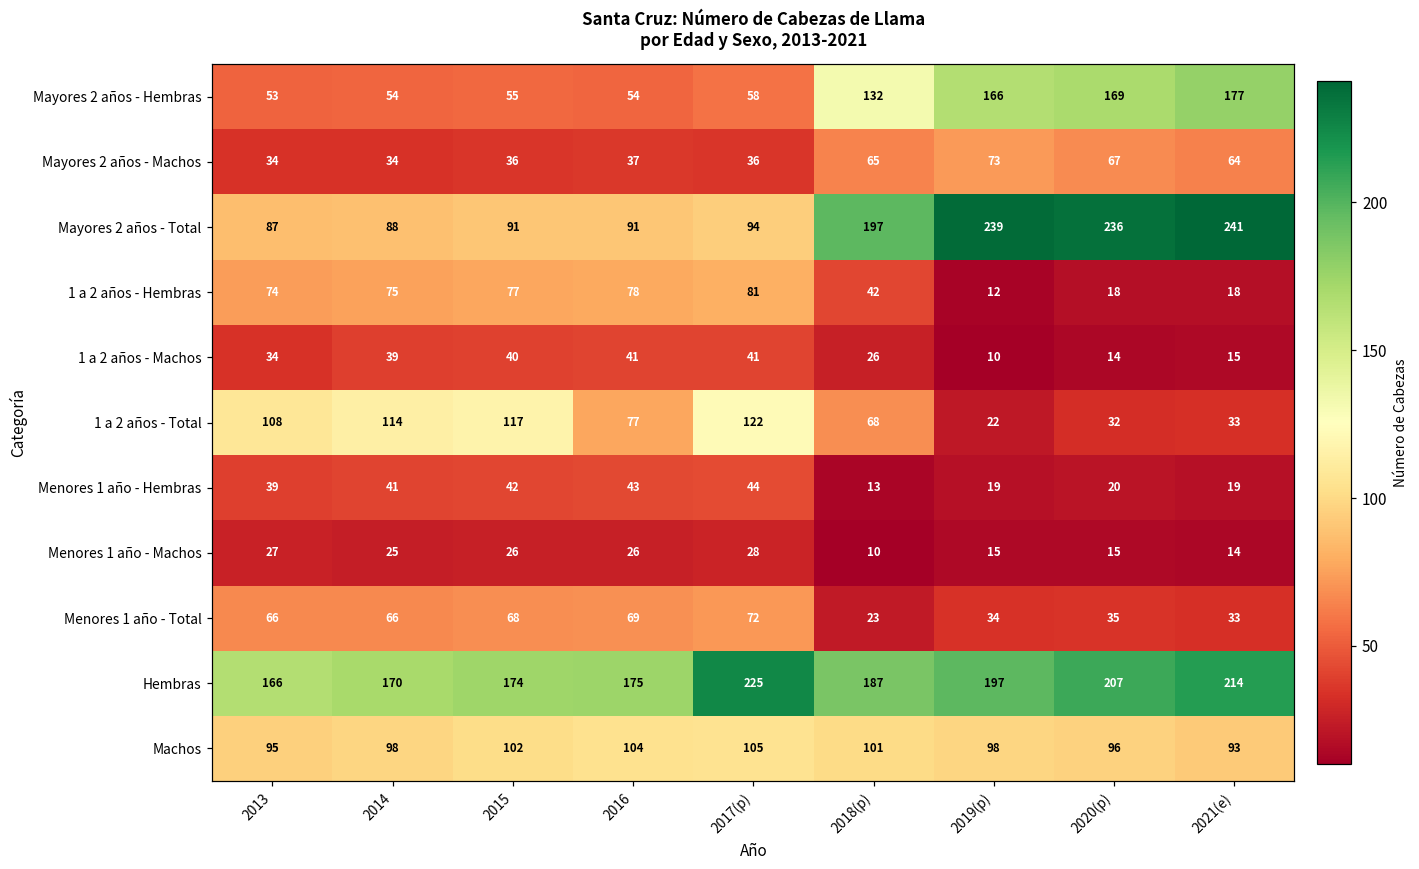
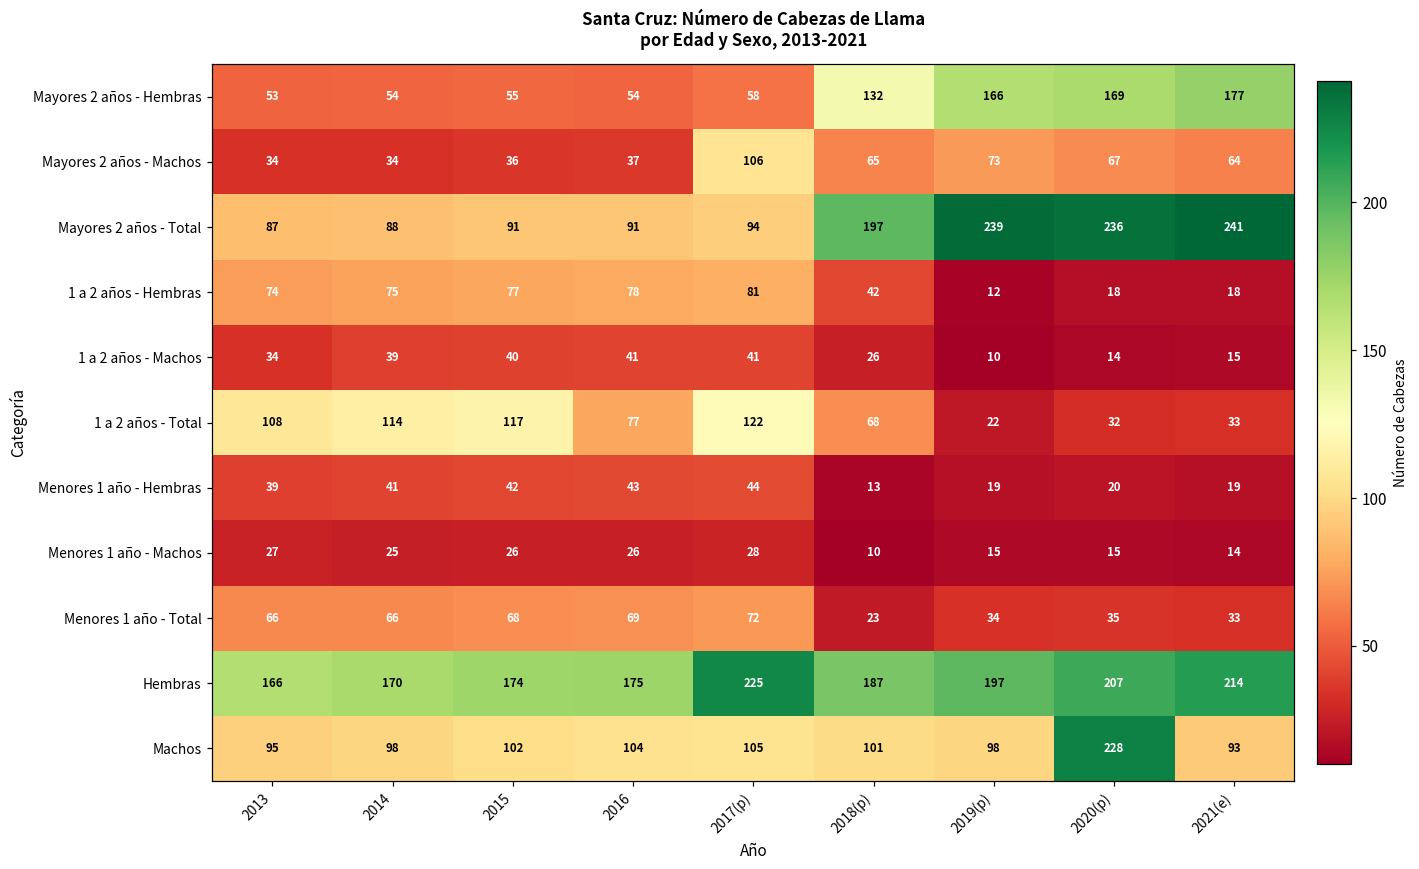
  {
    "Mayores 2 años - Hembras": {
      "2013": 53,
      "2014": 54,
      "2015": 55,
      "2016": 54,
      "2017(p)": 58,
      "2018(p)": 132,
      "2019(p)": 166,
      "2020(p)": 169,
      "2021(e)": 177
    },
    "Mayores 2 años - Machos": {
      "2013": 34,
      "2014": 34,
      "2015": 36,
      "2016": 37,
-     "2017(p)": 36,
+     "2017(p)": 106,
      "2018(p)": 65,
      "2019(p)": 73,
      "2020(p)": 67,
      "2021(e)": 64
    },
    "Mayores 2 años - Total": {
      "2013": 87,
      "2014": 88,
      "2015": 91,
      "2016": 91,
      "2017(p)": 94,
      "2018(p)": 197,
      "2019(p)": 239,
      "2020(p)": 236,
      "2021(e)": 241
    },
    "1 a 2 años - Hembras": {
      "2013": 74,
      "2014": 75,
      "2015": 77,
      "2016": 78,
      "2017(p)": 81,
      "2018(p)": 42,
      "2019(p)": 12,
      "2020(p)": 18,
      "2021(e)": 18
    },
    "1 a 2 años - Machos": {
      "2013": 34,
      "2014": 39,
      "2015": 40,
      "2016": 41,
      "2017(p)": 41,
      "2018(p)": 26,
      "2019(p)": 10,
      "2020(p)": 14,
      "2021(e)": 15
    },
    "1 a 2 años - Total": {
      "2013": 108,
      "2014": 114,
      "2015": 117,
      "2016": 77,
      "2017(p)": 122,
      "2018(p)": 68,
      "2019(p)": 22,
      "2020(p)": 32,
      "2021(e)": 33
    },
    "Menores 1 año - Hembras": {
      "2013": 39,
      "2014": 41,
      "2015": 42,
      "2016": 43,
      "2017(p)": 44,
      "2018(p)": 13,
      "2019(p)": 19,
      "2020(p)": 20,
      "2021(e)": 19
    },
    "Menores 1 año - Machos": {
      "2013": 27,
      "2014": 25,
      "2015": 26,
      "2016": 26,
      "2017(p)": 28,
      "2018(p)": 10,
      "2019(p)": 15,
      "2020(p)": 15,
      "2021(e)": 14
    },
    "Menores 1 año - Total": {
      "2013": 66,
      "2014": 66,
      "2015": 68,
      "2016": 69,
      "2017(p)": 72,
      "2018(p)": 23,
      "2019(p)": 34,
      "2020(p)": 35,
      "2021(e)": 33
    },
    "Hembras": {
      "2013": 166,
      "2014": 170,
      "2015": 174,
      "2016": 175,
      "2017(p)": 225,
      "2018(p)": 187,
      "2019(p)": 197,
      "2020(p)": 207,
      "2021(e)": 214
    },
    "Machos": {
      "2013": 95,
      "2014": 98,
      "2015": 102,
      "2016": 104,
      "2017(p)": 105,
      "2018(p)": 101,
      "2019(p)": 98,
-     "2020(p)": 96,
+     "2020(p)": 228,
      "2021(e)": 93
    }
  }
